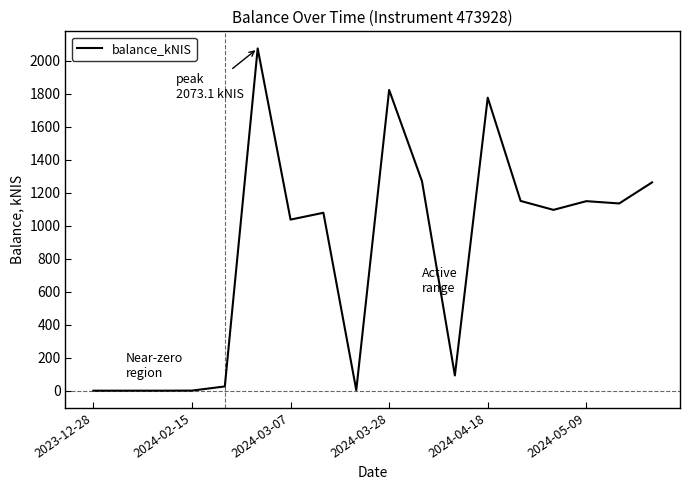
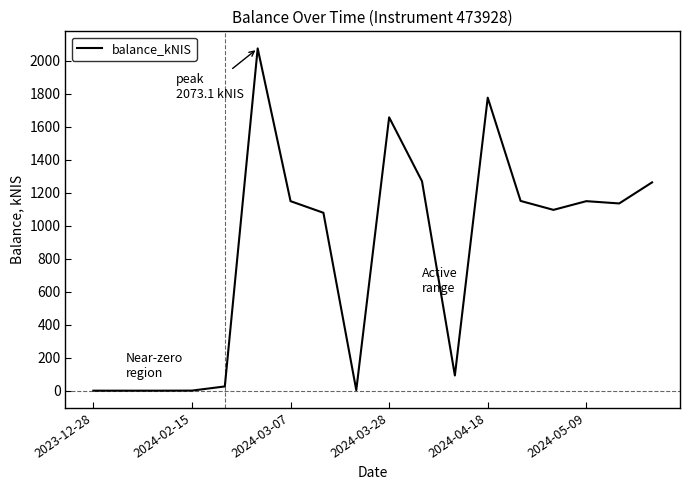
  {
    "2023-12-28": 0,
    "2024-02-15": 0,
-   "2024-03-07": 1040,
-   "2024-03-28": 1820,
+   "2024-03-07": 1150,
+   "2024-03-28": 1660,
    "2024-04-18": 1770,
    "2024-05-09": 1150
  }
